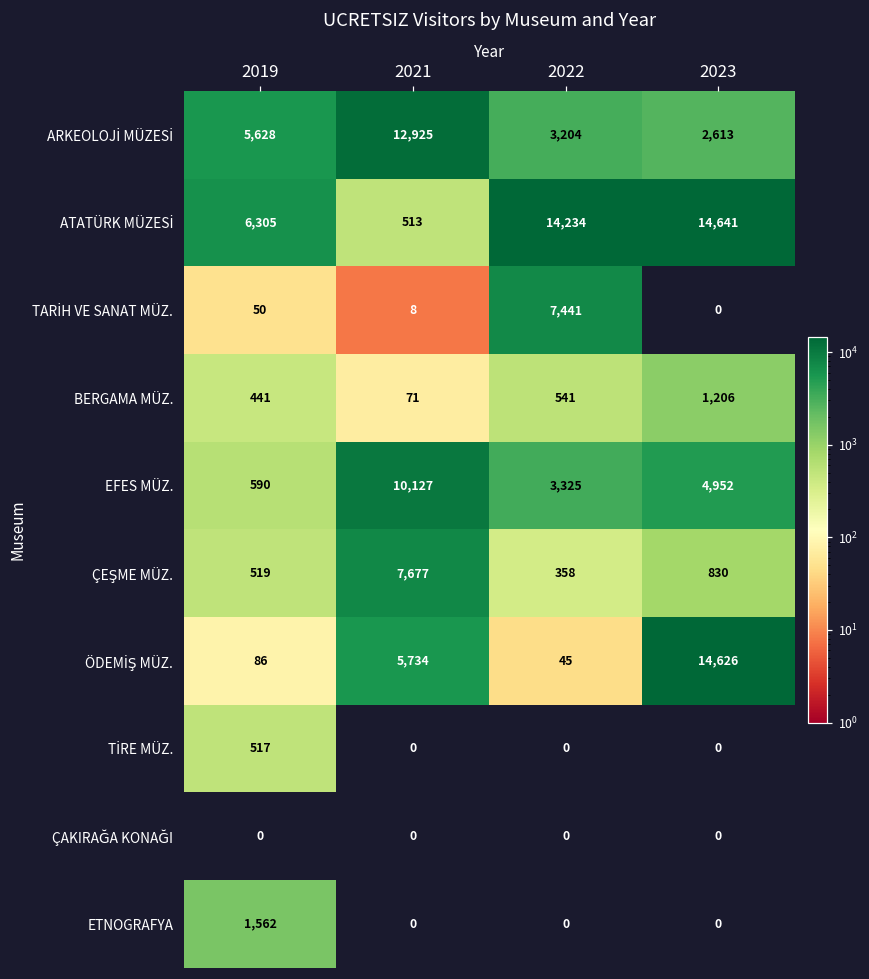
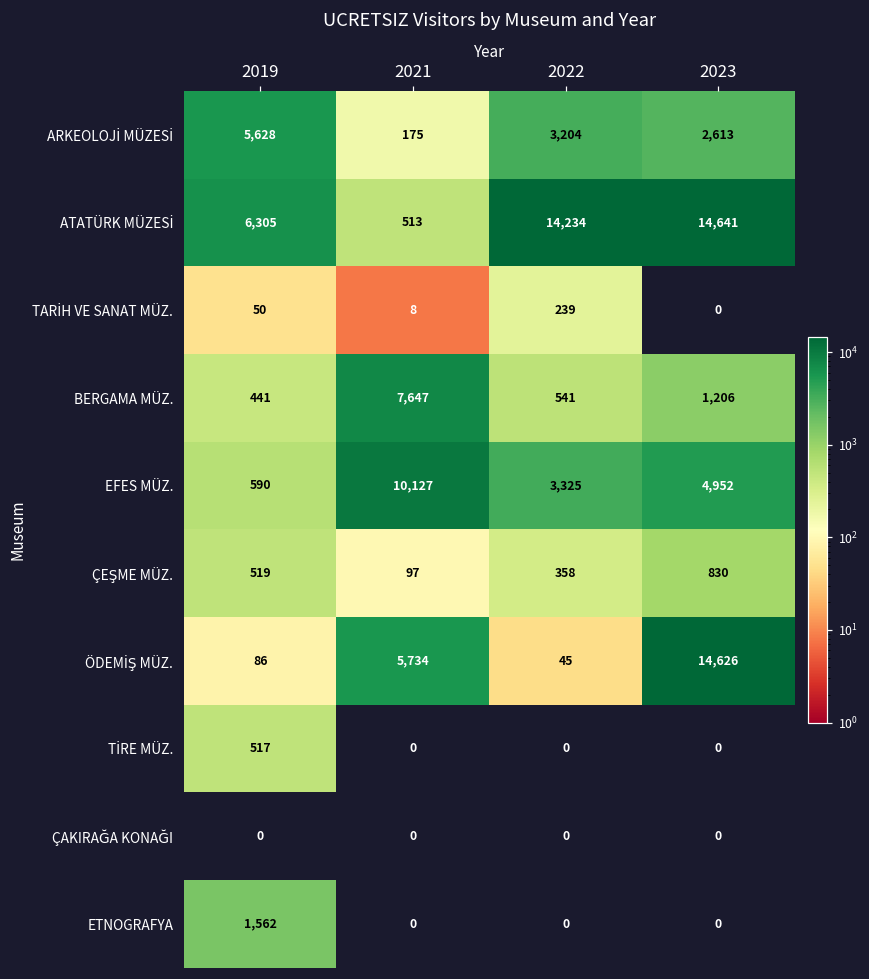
  {
    "ARKEOLOJİ MÜZESİ": {
      "2019": "5,628",
-     "2021": "12,925",
+     "2021": "175",
      "2022": "3,204",
      "2023": "2,613"
    },
    "ATATÜRK MÜZESİ": {
      "2019": "6,305",
      "2021": "513",
      "2022": "14,234",
      "2023": "14,641"
    },
    "TARİH VE SANAT MÜZ.": {
      "2019": "50",
      "2021": "8",
-     "2022": "7,441",
+     "2022": "239",
      "2023": "0"
    },
    "BERGAMA MÜZ.": {
      "2019": "441",
-     "2021": "71",
+     "2021": "7,647",
      "2022": "541",
      "2023": "1,206"
    },
    "EFES MÜZ.": {
      "2019": "590",
      "2021": "10,127",
      "2022": "3,325",
      "2023": "4,952"
    },
    "ÇEŞME MÜZ.": {
      "2019": "519",
-     "2021": "7,677",
+     "2021": "97",
      "2022": "358",
      "2023": "830"
    },
    "ÖDEMİŞ MÜZ.": {
      "2019": "86",
      "2021": "5,734",
      "2022": "45",
      "2023": "14,626"
    },
    "TİRE MÜZ.": {
      "2019": "517",
      "2021": "0",
      "2022": "0",
      "2023": "0"
    },
    "ÇAKIRAĞA KONAĞI": {
      "2019": "0",
      "2021": "0",
      "2022": "0",
      "2023": "0"
    },
    "ETNOGRAFYA": {
      "2019": "1,562",
      "2021": "0",
      "2022": "0",
      "2023": "0"
    }
  }
